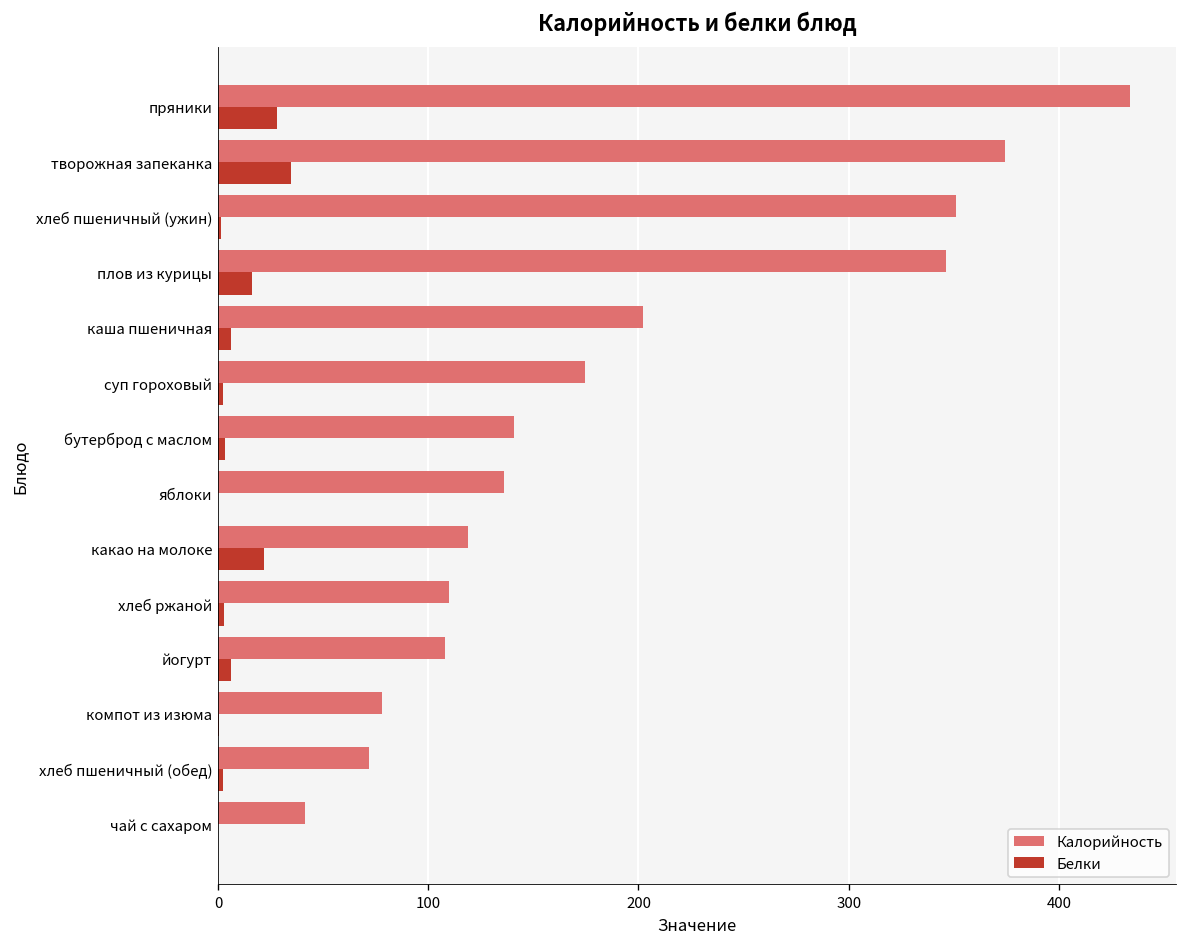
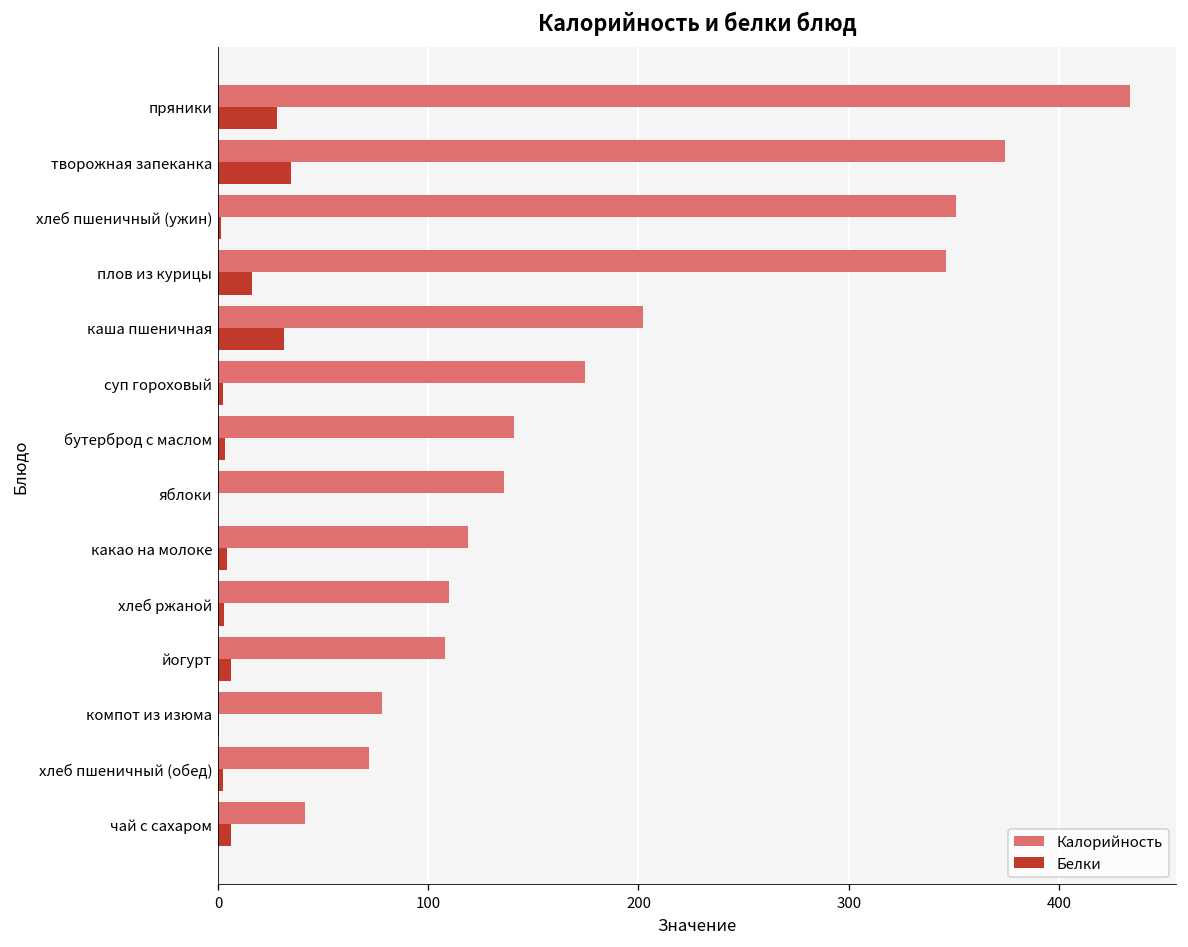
  {
    "Калорийность": {
      "пряники": 434,
      "творожная запеканка": 375,
      "хлеб пшеничный (ужин)": 351,
      "плов из курицы": 346,
      "каша пшеничная": 202,
      "суп гороховый": 175,
      "бутерброд с маслом": 141,
      "яблоки": 136,
      "какао на молоке": 119,
      "хлеб ржаной": 110,
      "йогурт": 108,
      "компот из изюма": 78,
      "хлеб пшеничный (обед)": 72,
      "чай с сахаром": 41
    },
    "Белки": {
      "пряники": 28,
      "творожная запеканка": 35,
      "хлеб пшеничный (ужин)": 2,
      "плов из курицы": 16,
-     "каша пшеничная": 6,
+     "каша пшеничная": 31,
      "суп гороховый": 3,
      "бутерброд с маслом": 4,
      "яблоки": 0,
-     "какао на молоке": 22,
+     "какао на молоке": 4,
      "хлеб ржаной": 3,
      "йогурт": 6,
      "хлеб пшеничный (обед)": 2,
-     "чай с сахаром": 0
+     "чай с сахаром": 6
    }
  }
